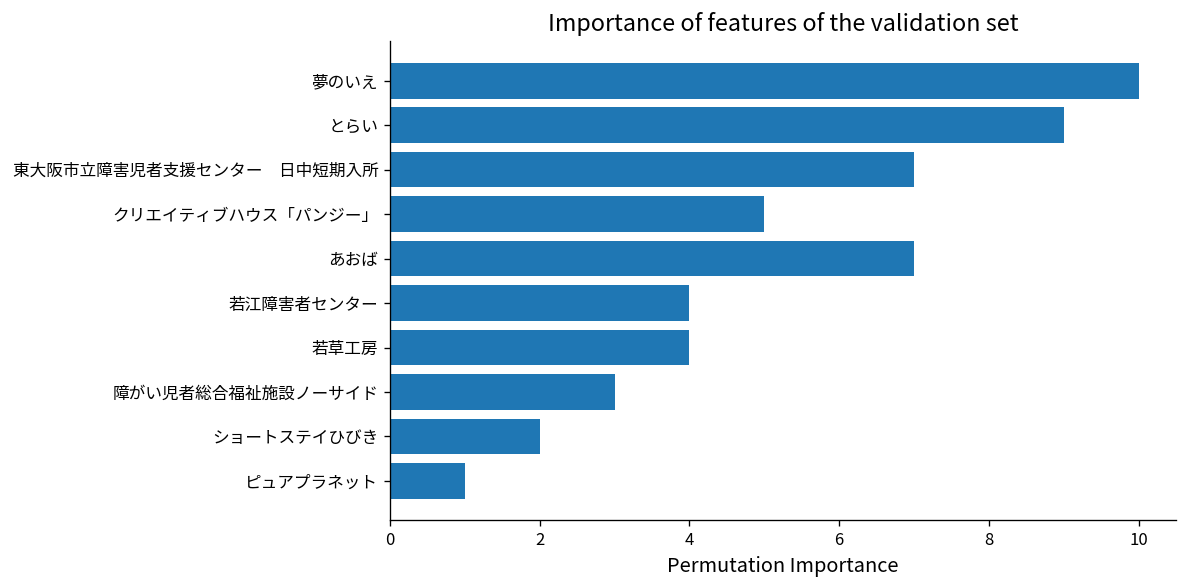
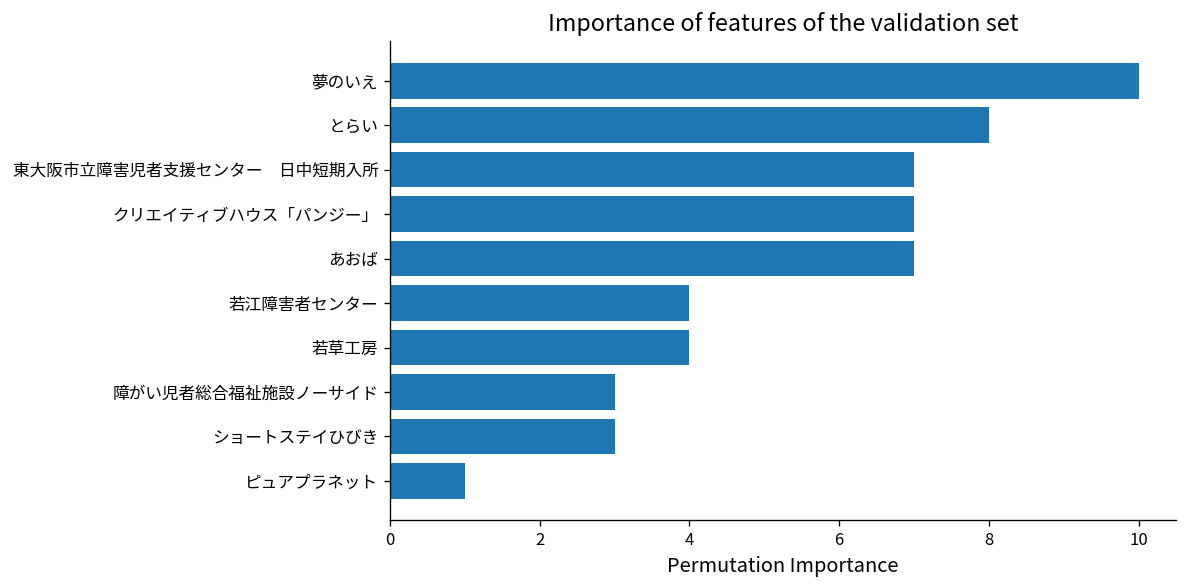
  {
    "夢のいえ": 10,
-   "とらい": 9,
+   "とらい": 8,
    "東大阪市立障害児者支援センター 日中短期入所": 7,
-   "クリエイティブハウス「パンジー」": 5,
+   "クリエイティブハウス「パンジー」": 7,
    "あおば": 7,
    "若江障害者センター": 4,
    "若草工房": 4,
    "障がい児者総合福祉施設ノーサイド": 3,
-   "ショートステイひびき": 2,
+   "ショートステイひびき": 3,
    "ピュアプラネット": 1
  }
